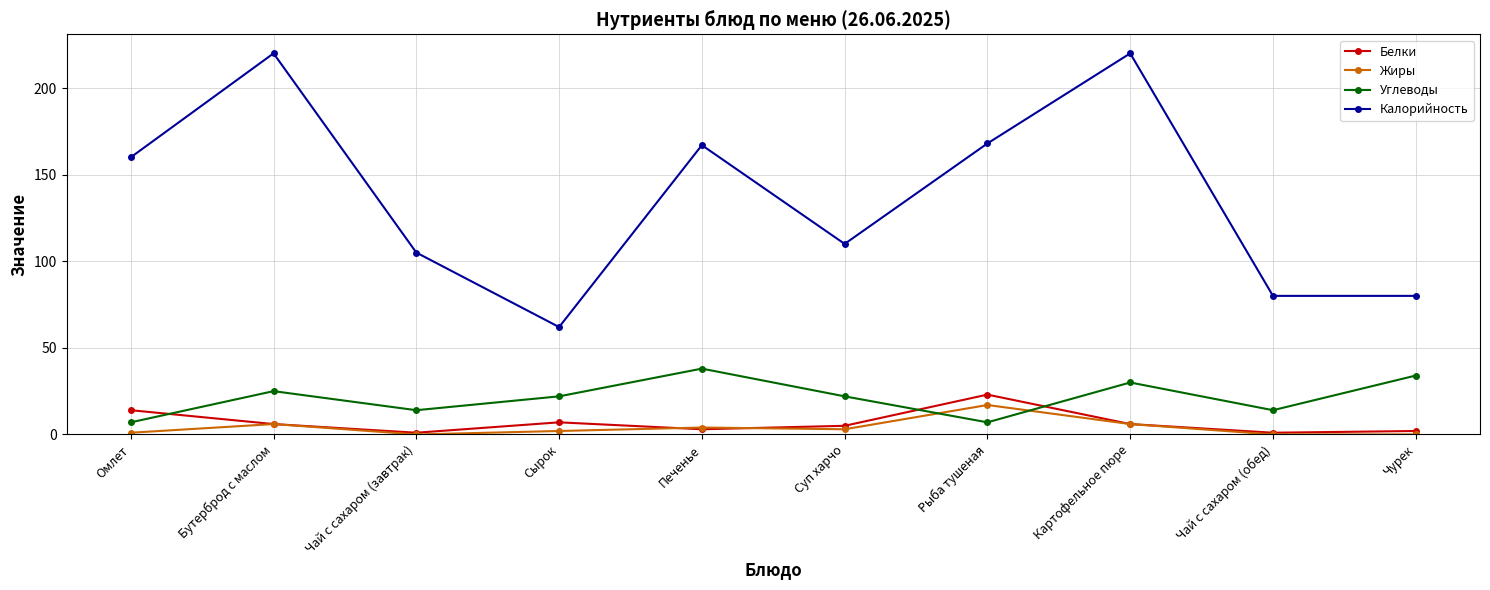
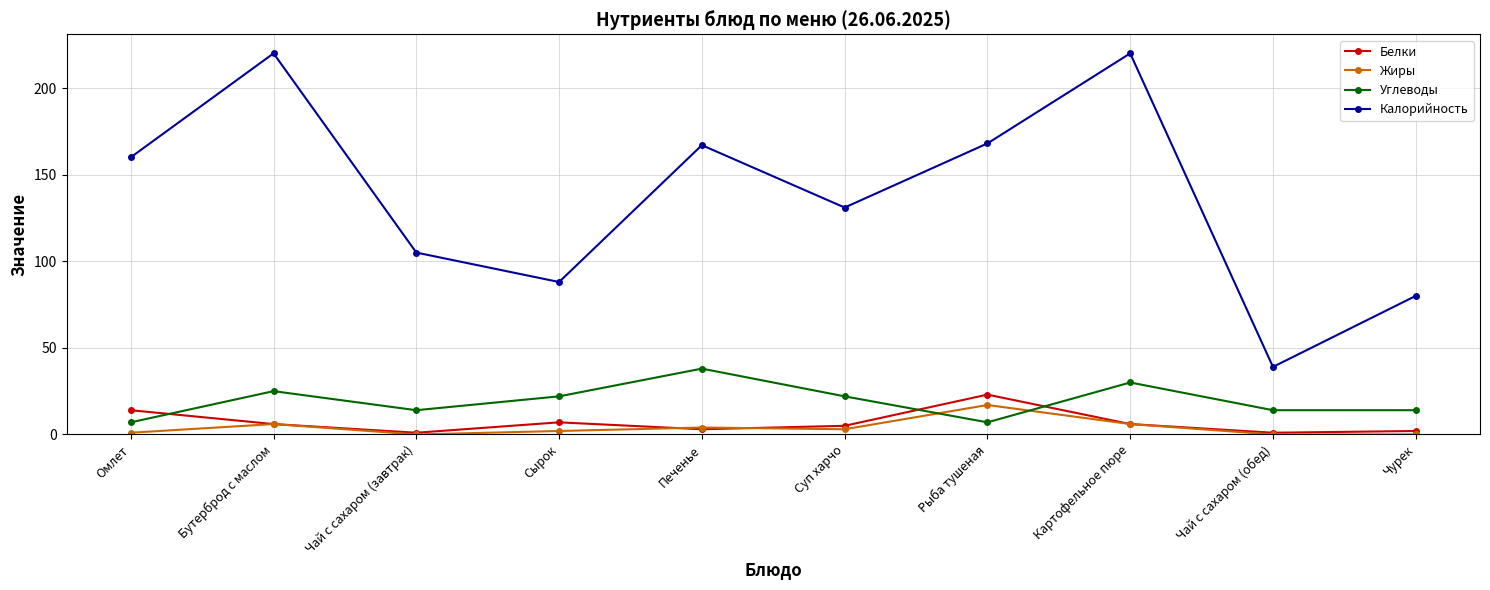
  {
    "Белки": {
      "Омлет": 14,
      "Сырок": 7,
      "Суп харчо": 5,
      "Рыба тушеная": 23,
      "Чурек": 2
    },
    "Жиры": {
      "Омлет": 1,
      "Сырок": 2,
      "Суп харчо": 3,
      "Рыба тушеная": 17,
      "Чурек": 0
    },
    "Углеводы": {
      "Омлет": 7,
      "Бутерброд с маслом": 25,
      "Чай с сахаром (завтрак)": 14,
      "Сырок": 22,
      "Печенье": 38,
      "Суп харчо": 22,
      "Рыба тушеная": 7,
      "Картофельное пюре": 30,
      "Чай с сахаром (обед)": 14,
-     "Чурек": 34
+     "Чурек": 14
    },
    "Калорийность": {
      "Омлет": 160,
      "Бутерброд с маслом": 220,
      "Чай с сахаром (завтрак)": 105,
-     "Сырок": 62,
+     "Сырок": 88,
      "Печенье": 167,
-     "Суп харчо": 110,
+     "Суп харчо": 131,
      "Рыба тушеная": 168,
      "Картофельное пюре": 220,
-     "Чай с сахаром (обед)": 80,
+     "Чай с сахаром (обед)": 39,
      "Чурек": 80
    }
  }
